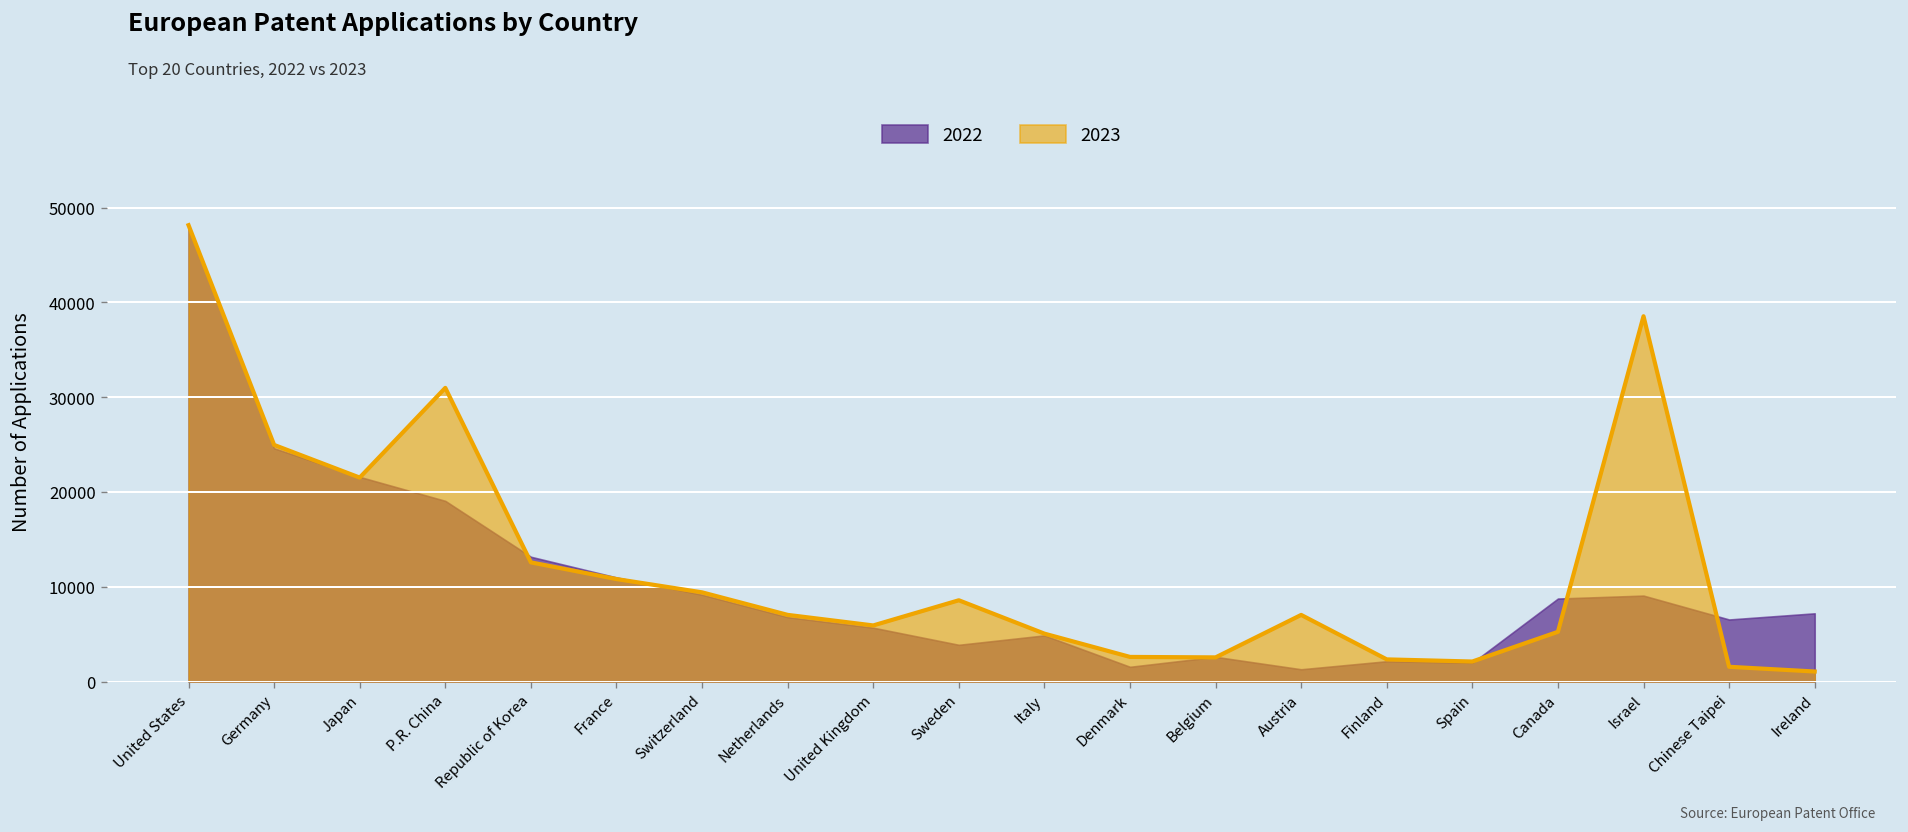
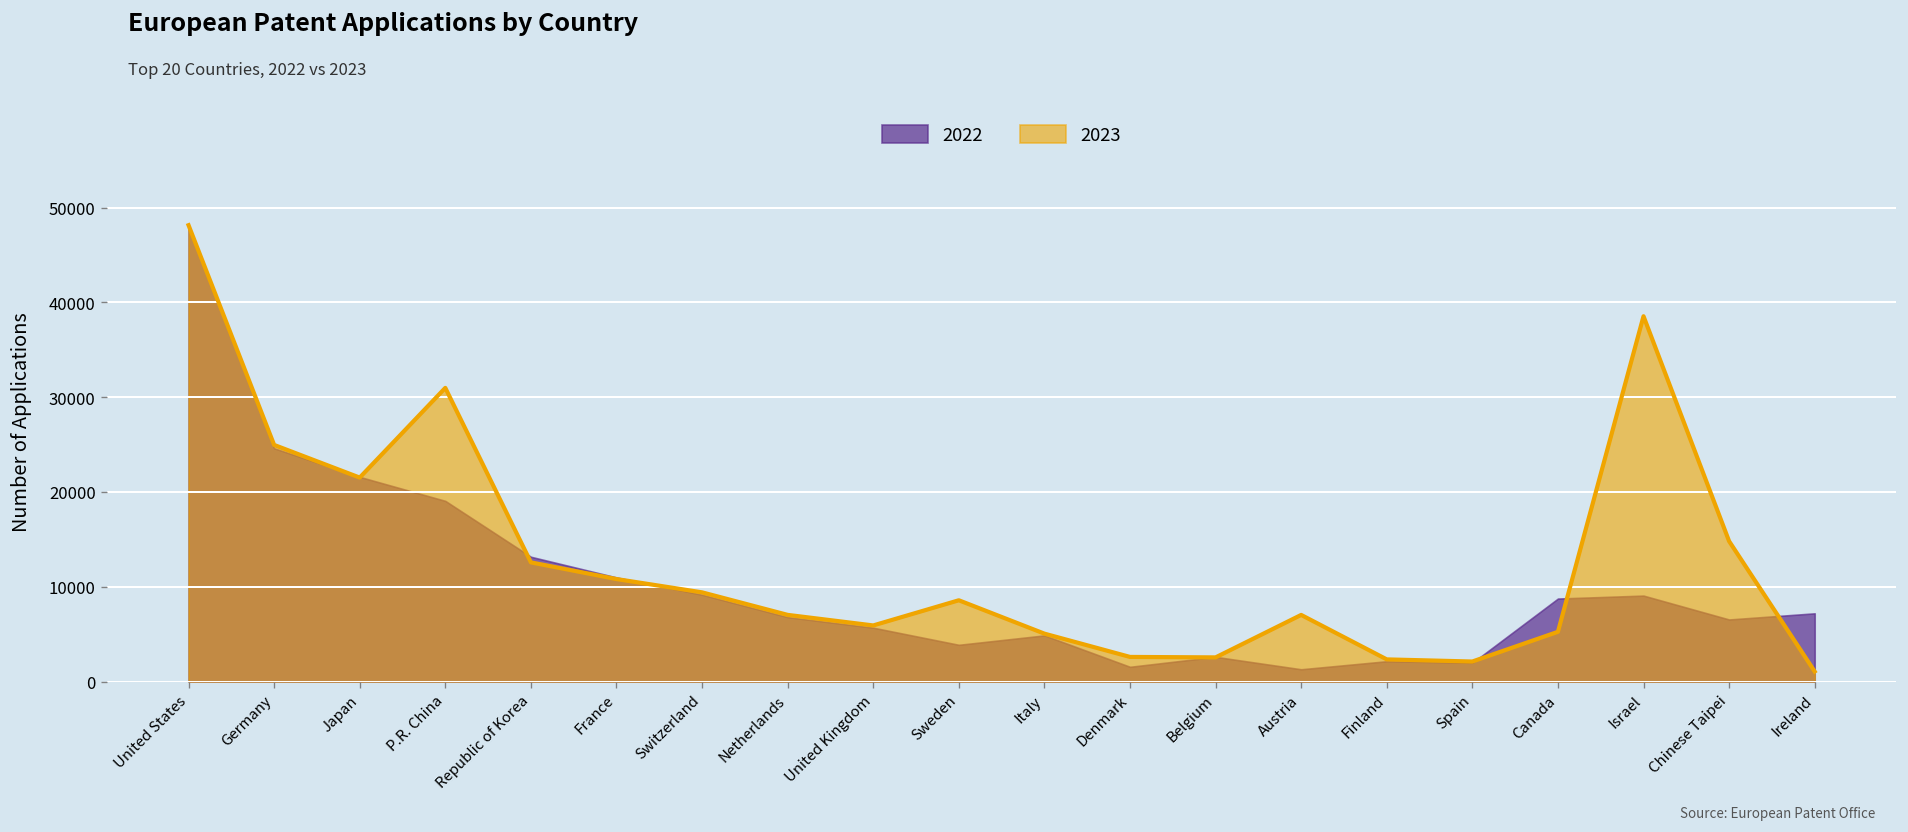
  {
    "2022": {
      "Germany": 25000,
      "P.R. China": 19000,
      "Republic of Korea": 13000,
      "Sweden": 4000,
      "Denmark": 2000,
      "Austria": 1000,
      "Canada": 9000,
      "Israel": 9000,
      "Chinese Taipei": 7000,
      "Ireland": 7000
    },
    "2023": {
      "Germany": 25000,
      "P.R. China": 31000,
      "Republic of Korea": 13000,
      "Sweden": 9000,
      "Denmark": 3000,
      "Austria": 7000,
      "Canada": 5000,
      "Israel": 39000,
-     "Chinese Taipei": 2000,
+     "Chinese Taipei": 15000,
      "Ireland": 1000
    }
  }
